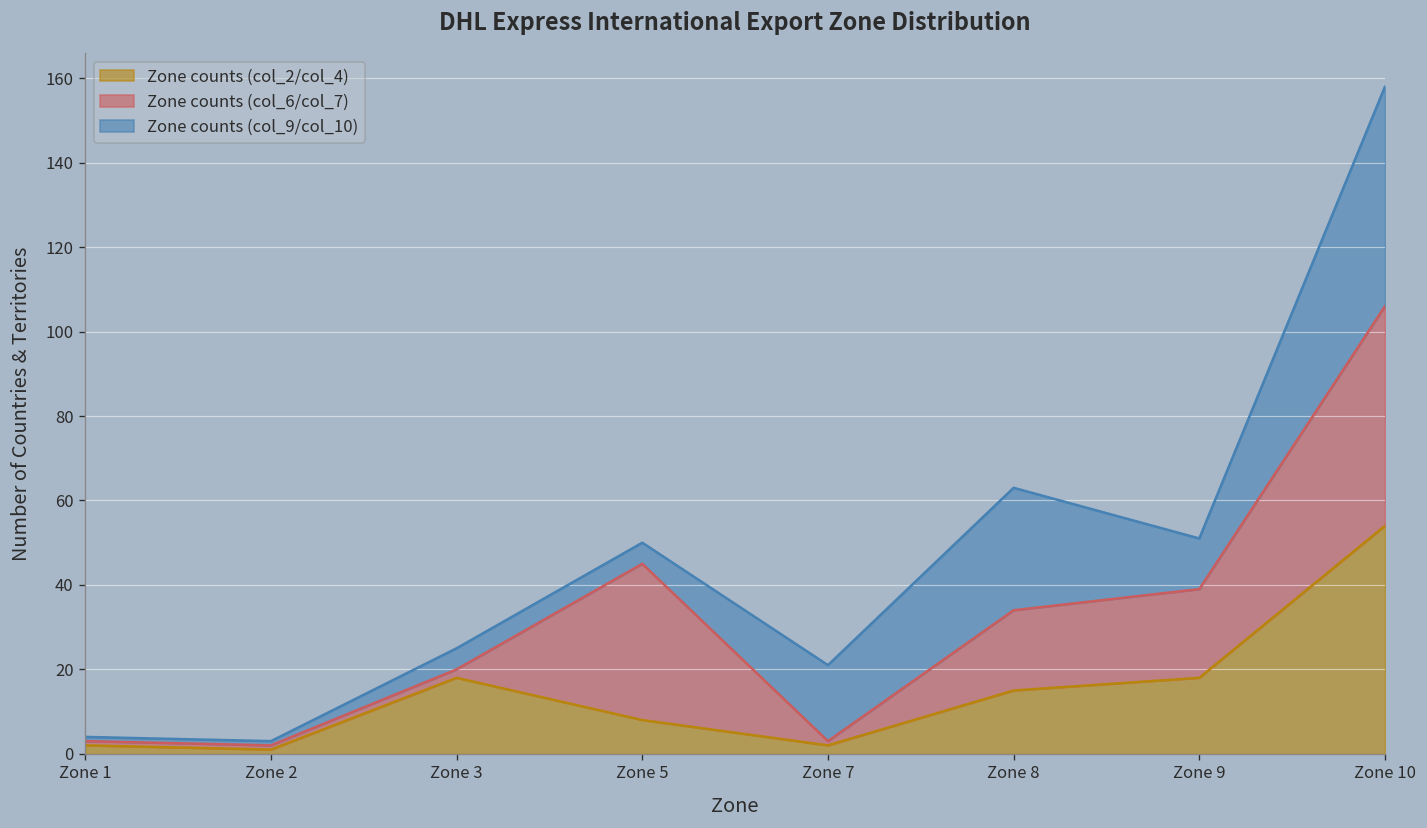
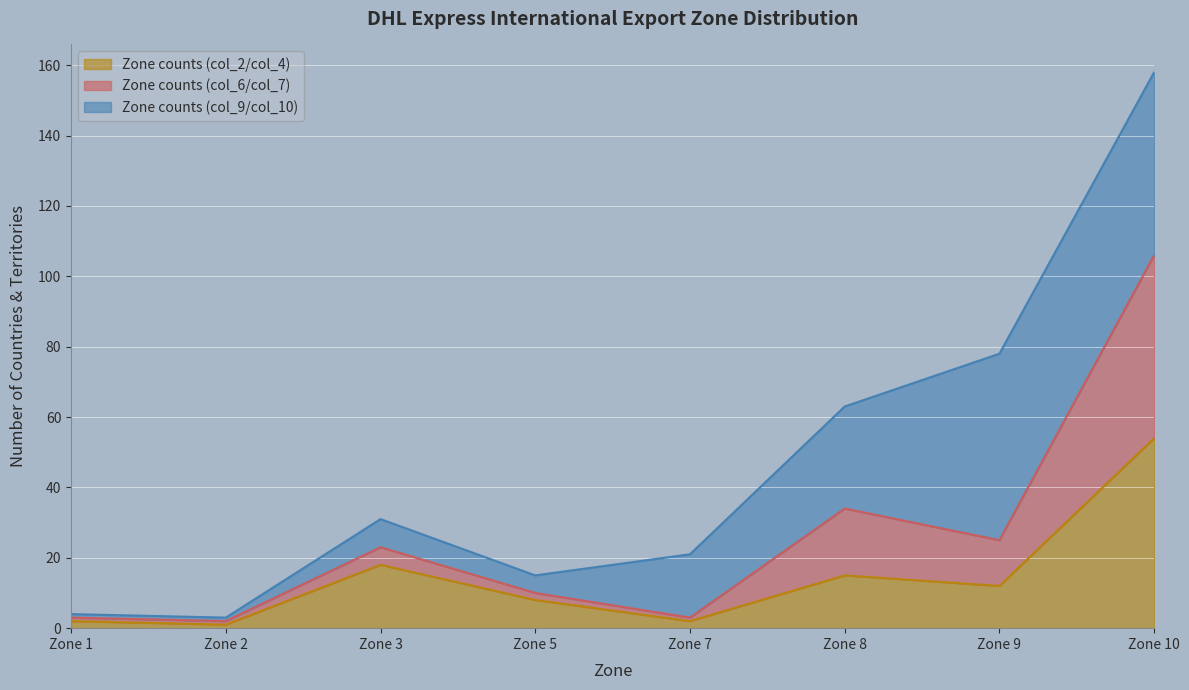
  {
    "Zone counts (col_2/col_4)": {
      "Zone 1": 2,
      "Zone 2": 1,
      "Zone 3": 18,
      "Zone 5": 8,
      "Zone 7": 2,
      "Zone 8": 15,
-     "Zone 9": 18,
+     "Zone 9": 12,
      "Zone 10": 54
    },
    "Zone counts (col_6/col_7)": {
      "Zone 1": 1,
      "Zone 2": 1,
-     "Zone 3": 2,
-     "Zone 5": 37,
+     "Zone 3": 5,
+     "Zone 5": 2,
      "Zone 7": 1,
      "Zone 8": 19,
-     "Zone 9": 21,
+     "Zone 9": 13,
      "Zone 10": 52
    },
    "Zone counts (col_9/col_10)": {
      "Zone 1": 1,
      "Zone 2": 1,
-     "Zone 3": 5,
+     "Zone 3": 8,
      "Zone 5": 5,
      "Zone 7": 18,
      "Zone 8": 29,
-     "Zone 9": 12,
+     "Zone 9": 53,
      "Zone 10": 52
    }
  }
